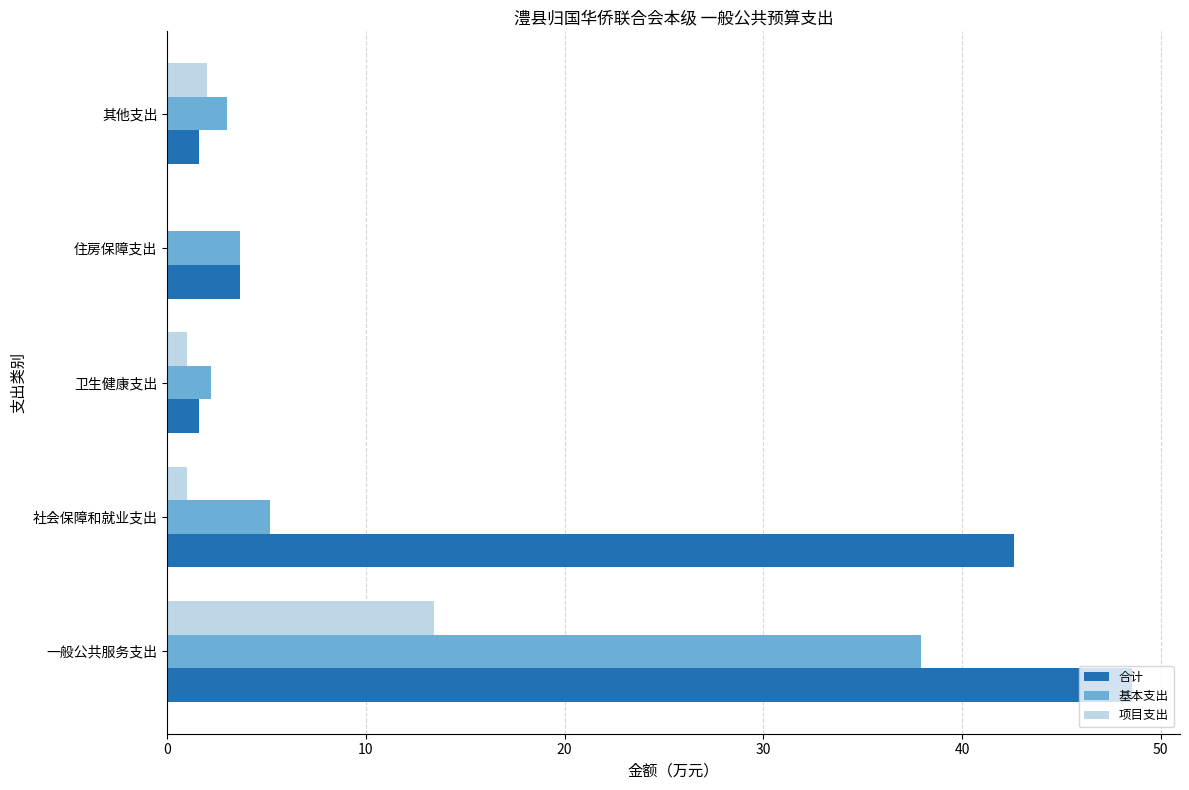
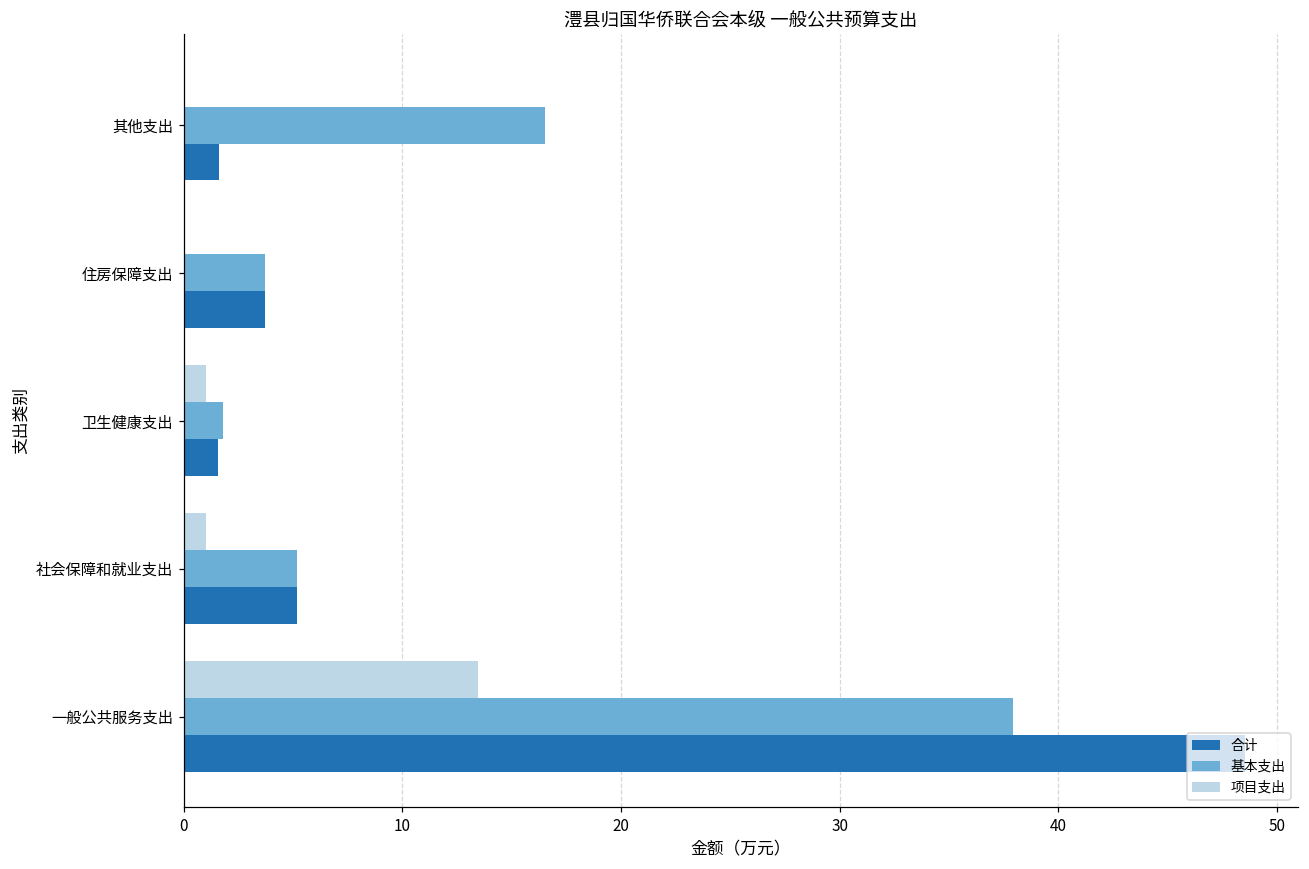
  {
    "合计": {
      "其他支出": 1.6,
      "住房保障支出": 3.7,
      "卫生健康支出": 1.6,
-     "社会保障和就业支出": 42.6
+     "社会保障和就业支出": 5.2
    },
    "基本支出": {
-     "其他支出": 3.0,
+     "其他支出": 16.5,
      "住房保障支出": 3.7,
-     "卫生健康支出": 2.2,
+     "卫生健康支出": 1.8,
      "社会保障和就业支出": 5.2,
      "一般公共服务支出": 37.9
    },
    "项目支出": {
-     "其他支出": 2,
+     "其他支出": 0,
      "住房保障支出": 0,
      "卫生健康支出": 1,
      "社会保障和就业支出": 1,
      "一般公共服务支出": 13.4
    }
  }
